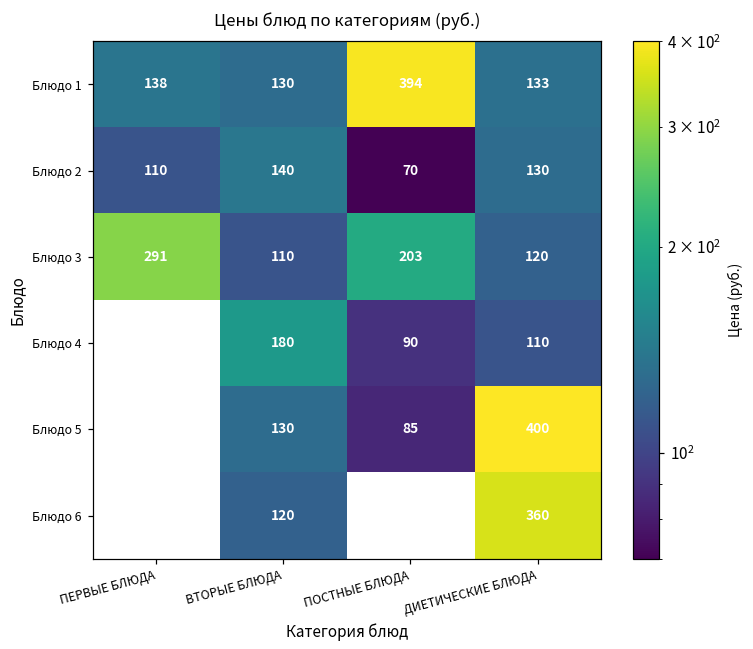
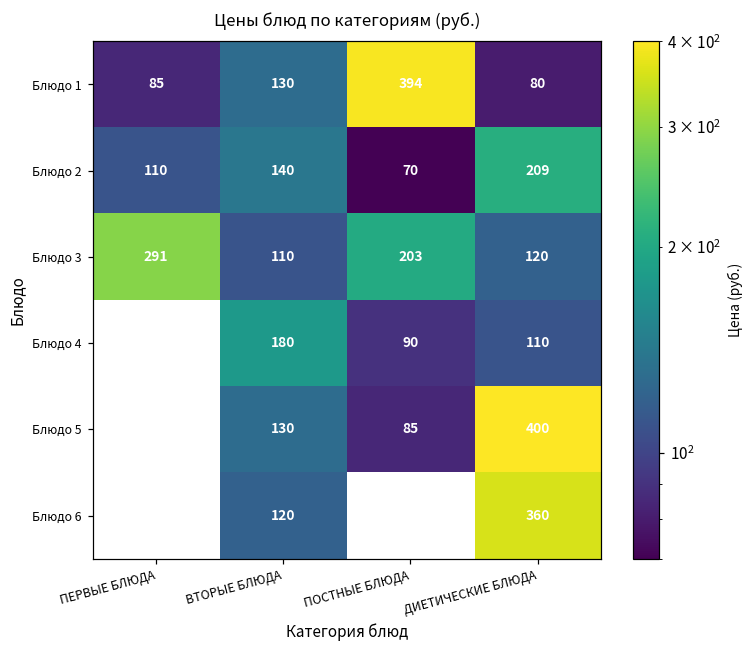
  {
    "Блюдо 1": {
-     "ПЕРВЫЕ БЛЮДА": 138,
+     "ПЕРВЫЕ БЛЮДА": 85,
      "ВТОРЫЕ БЛЮДА": 130,
      "ПОСТНЫЕ БЛЮДА": 394,
-     "ДИЕТИЧЕСКИЕ БЛЮДА": 133
+     "ДИЕТИЧЕСКИЕ БЛЮДА": 80
    },
    "Блюдо 2": {
      "ПЕРВЫЕ БЛЮДА": 110,
      "ВТОРЫЕ БЛЮДА": 140,
      "ПОСТНЫЕ БЛЮДА": 70,
-     "ДИЕТИЧЕСКИЕ БЛЮДА": 130
+     "ДИЕТИЧЕСКИЕ БЛЮДА": 209
    },
    "Блюдо 3": {
      "ПЕРВЫЕ БЛЮДА": 291,
      "ВТОРЫЕ БЛЮДА": 110,
      "ПОСТНЫЕ БЛЮДА": 203,
      "ДИЕТИЧЕСКИЕ БЛЮДА": 120
    },
    "Блюдо 4": {
      "ВТОРЫЕ БЛЮДА": 180,
      "ПОСТНЫЕ БЛЮДА": 90,
      "ДИЕТИЧЕСКИЕ БЛЮДА": 110
    },
    "Блюдо 5": {
      "ВТОРЫЕ БЛЮДА": 130,
      "ПОСТНЫЕ БЛЮДА": 85,
      "ДИЕТИЧЕСКИЕ БЛЮДА": 400
    },
    "Блюдо 6": {
      "ВТОРЫЕ БЛЮДА": 120,
      "ДИЕТИЧЕСКИЕ БЛЮДА": 360
    }
  }
